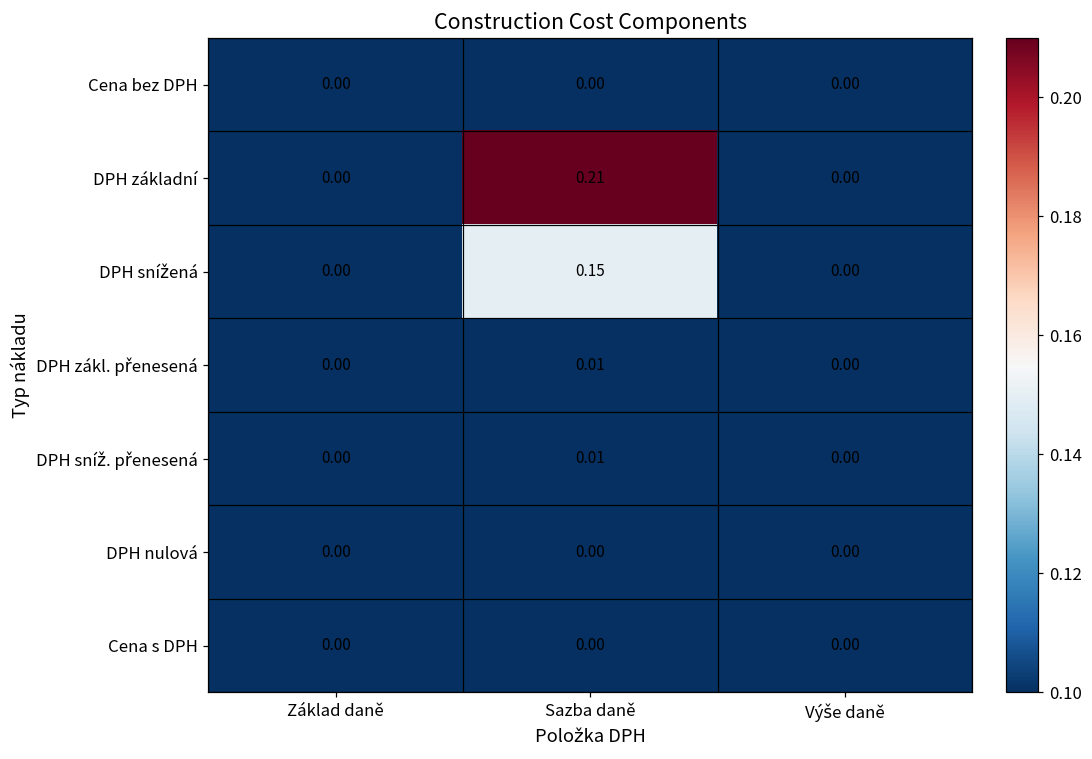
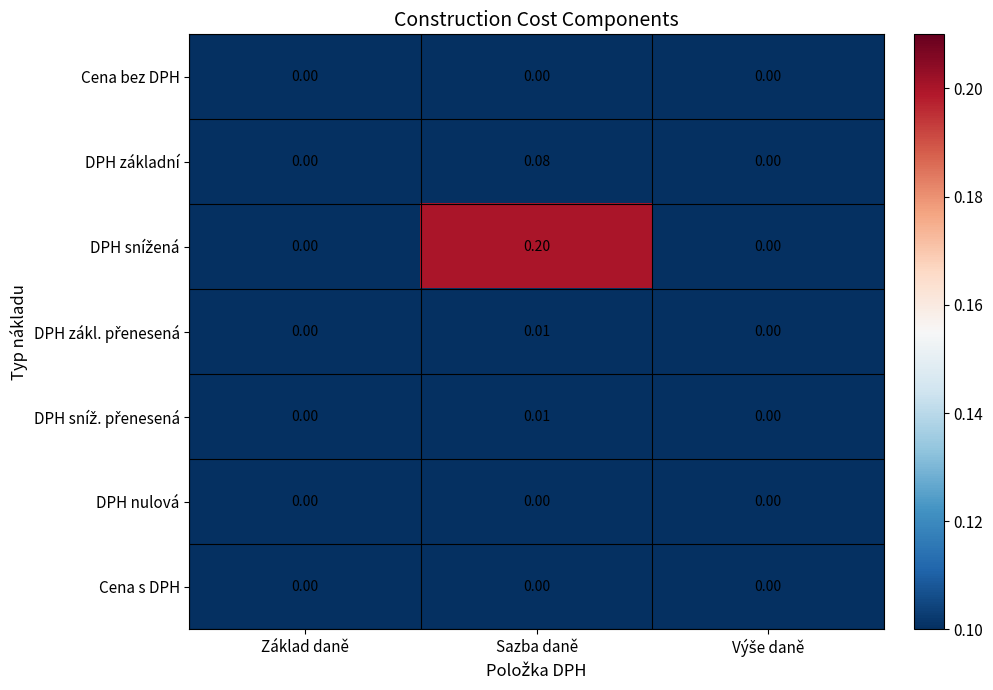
  {
    "Cena bez DPH": {
      "Základ daně": 0.00,
      "Sazba daně": 0.00,
      "Výše daně": 0.00
    },
    "DPH základní": {
      "Základ daně": 0.00,
-     "Sazba daně": 0.21,
+     "Sazba daně": 0.08,
      "Výše daně": 0.00
    },
    "DPH snížená": {
      "Základ daně": 0.00,
-     "Sazba daně": 0.15,
+     "Sazba daně": 0.20,
      "Výše daně": 0.00
    },
    "DPH zákl. přenesená": {
      "Základ daně": 0.00,
      "Sazba daně": 0.01,
      "Výše daně": 0.00
    },
    "DPH sníž. přenesená": {
      "Základ daně": 0.00,
      "Sazba daně": 0.01,
      "Výše daně": 0.00
    },
    "DPH nulová": {
      "Základ daně": 0.00,
      "Sazba daně": 0.00,
      "Výše daně": 0.00
    },
    "Cena s DPH": {
      "Základ daně": 0.00,
      "Sazba daně": 0.00,
      "Výše daně": 0.00
    }
  }
